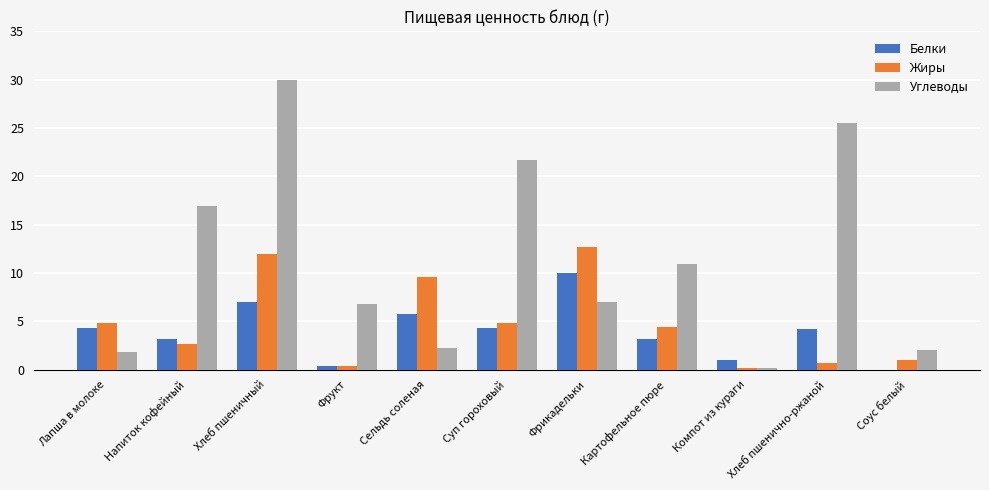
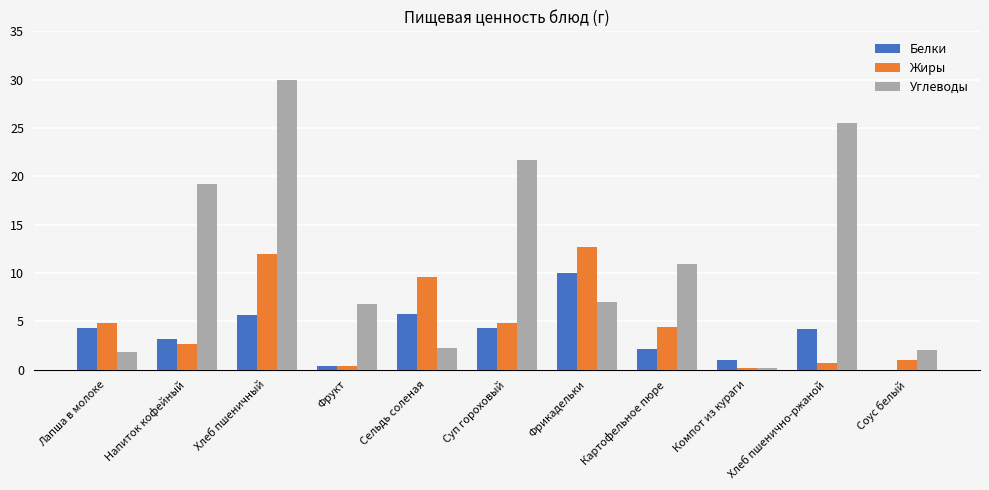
  {
    "Белки": {
      "Лапша в молоке": 4,
      "Напиток кофейный": 3,
-     "Хлеб пшеничный": 7,
+     "Хлеб пшеничный": 6,
      "Фрукт": 0,
      "Сельдь соленая": 6,
      "Суп гороховый": 4,
      "Фрикадельки": 10,
-     "Картофельное пюре": 3,
+     "Картофельное пюре": 2,
      "Компот из кураги": 1,
      "Хлеб пшенично-ржаной": 4,
      "Соус белый": 0
    },
    "Жиры": {
      "Лапша в молоке": 5,
      "Напиток кофейный": 3,
      "Хлеб пшеничный": 12,
      "Фрукт": 0,
      "Сельдь соленая": 10,
      "Суп гороховый": 5,
      "Фрикадельки": 13,
      "Картофельное пюре": 4,
      "Хлеб пшенично-ржаной": 1,
      "Соус белый": 1
    },
    "Углеводы": {
      "Лапша в молоке": 2,
-     "Напиток кофейный": 17,
+     "Напиток кофейный": 19,
      "Хлеб пшеничный": 30,
      "Фрукт": 7,
      "Сельдь соленая": 2,
      "Суп гороховый": 22,
      "Фрикадельки": 7,
      "Картофельное пюре": 11,
      "Хлеб пшенично-ржаной": 26,
      "Соус белый": 2
    }
  }
